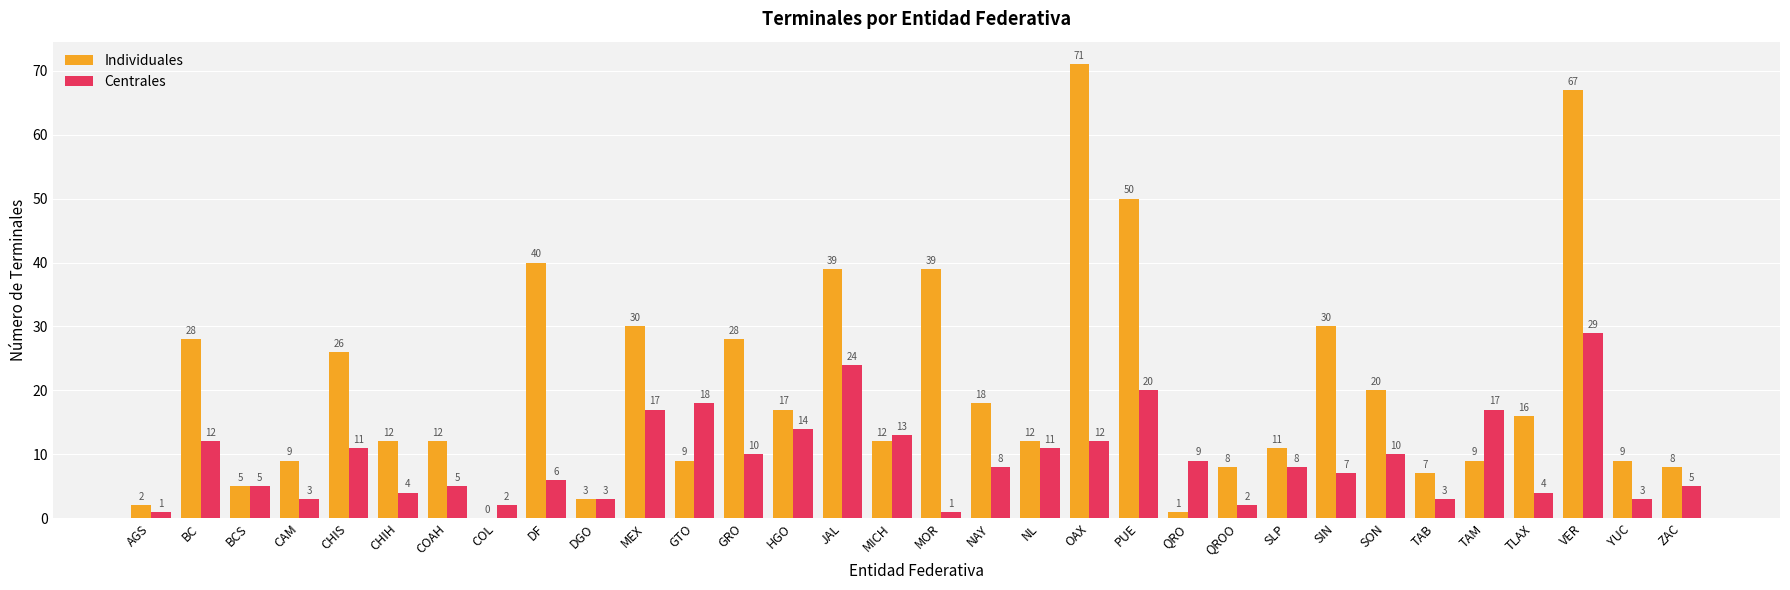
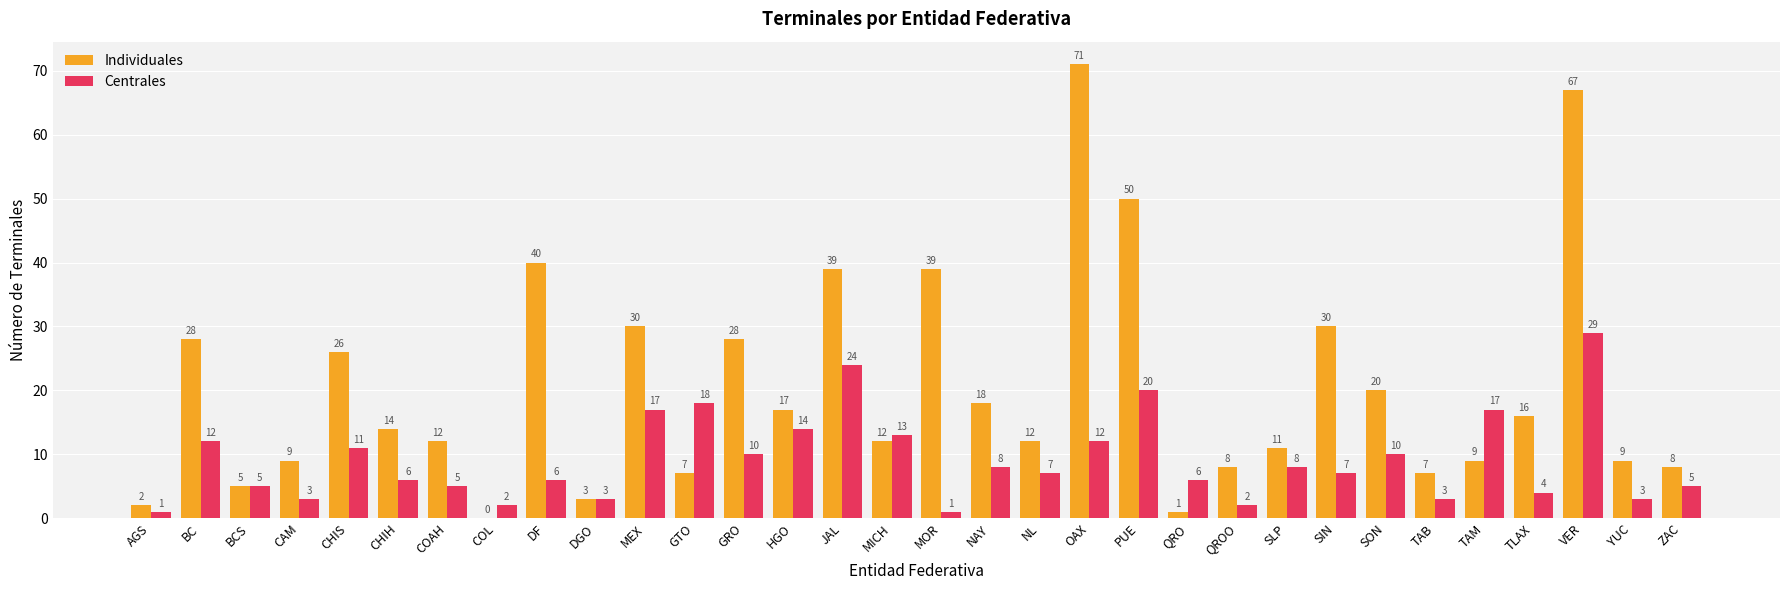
  {
    "Individuales": {
      "AGS": 2,
      "BC": 28,
      "BCS": 5,
      "CAM": 9,
      "CHIS": 26,
-     "CHIH": 12,
+     "CHIH": 14,
      "COAH": 12,
      "COL": 0,
      "DF": 40,
      "DGO": 3,
      "MEX": 30,
-     "GTO": 9,
+     "GTO": 7,
      "GRO": 28,
      "HGO": 17,
      "JAL": 39,
      "MICH": 12,
      "MOR": 39,
      "NAY": 18,
      "NL": 12,
      "OAX": 71,
      "PUE": 50,
      "QRO": 1,
      "QROO": 8,
      "SLP": 11,
      "SIN": 30,
      "SON": 20,
      "TAB": 7,
      "TAM": 9,
      "TLAX": 16,
      "VER": 67,
      "YUC": 9,
      "ZAC": 8
    },
    "Centrales": {
      "AGS": 1,
      "BC": 12,
      "BCS": 5,
      "CAM": 3,
      "CHIS": 11,
-     "CHIH": 4,
+     "CHIH": 6,
      "COAH": 5,
      "COL": 2,
      "DF": 6,
      "DGO": 3,
      "MEX": 17,
      "GTO": 18,
      "GRO": 10,
      "HGO": 14,
      "JAL": 24,
      "MICH": 13,
      "MOR": 1,
      "NAY": 8,
-     "NL": 11,
+     "NL": 7,
      "OAX": 12,
      "PUE": 20,
-     "QRO": 9,
+     "QRO": 6,
      "QROO": 2,
      "SLP": 8,
      "SIN": 7,
      "SON": 10,
      "TAB": 3,
      "TAM": 17,
      "TLAX": 4,
      "VER": 29,
      "YUC": 3,
      "ZAC": 5
    }
  }
